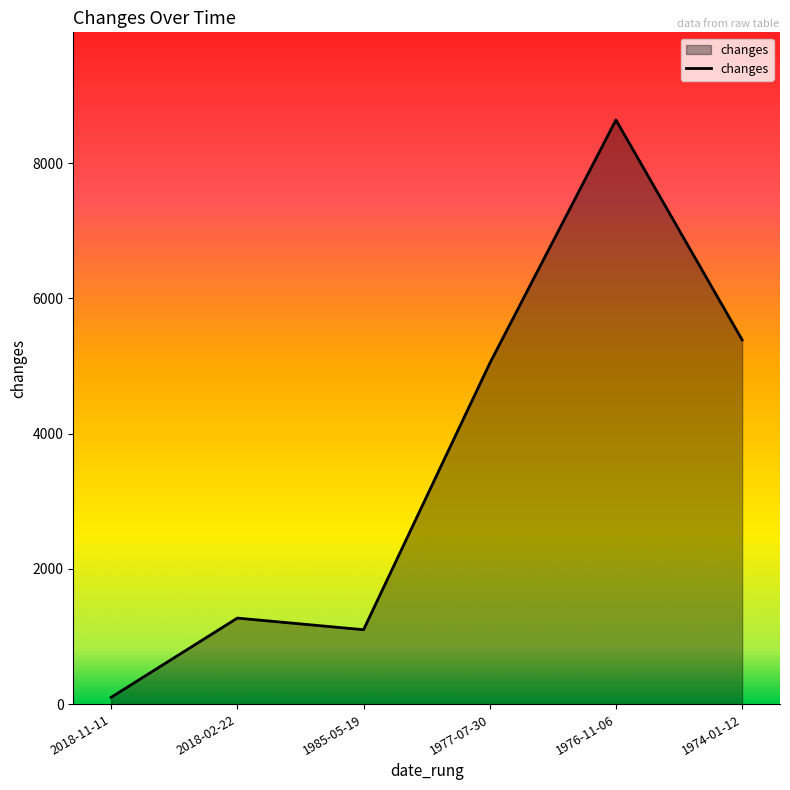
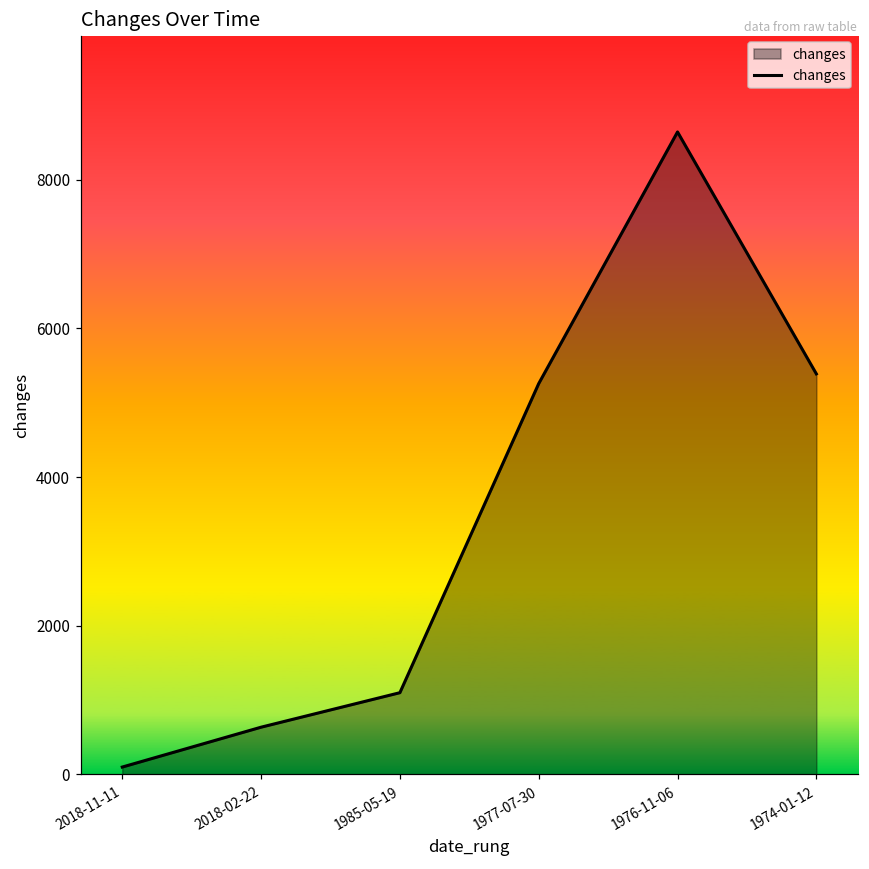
  {
    "2018-11-11": 100,
-   "2018-02-22": 1300,
+   "2018-02-22": 600,
    "1985-05-19": 1100,
-   "1977-07-30": 5000,
+   "1977-07-30": 5300,
    "1976-11-06": 8600,
    "1974-01-12": 5400
  }
